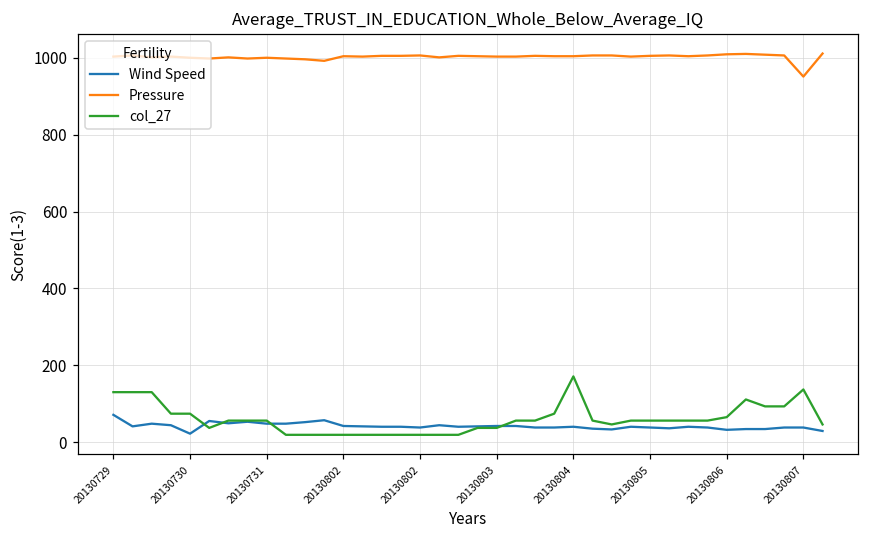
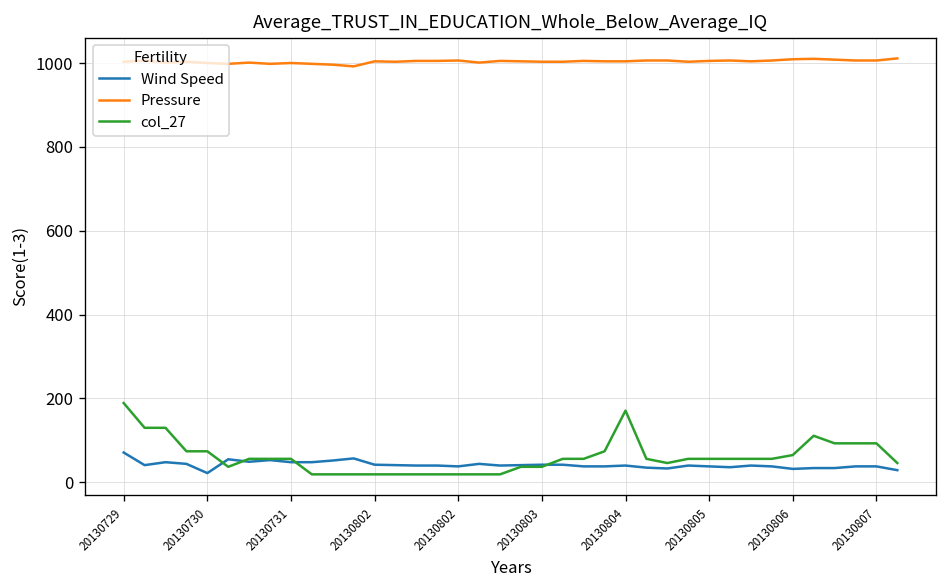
  {
    "Wind Speed": {
      "20130729": 70,
      "20130730": 20,
      "20130731": 50,
      "20130804": 40,
      "20130805": 40,
      "20130806": 30,
      "20130807": 40
    },
    "Pressure": {
      "20130731": 1000,
      "20130803": 1000,
      "20130804": 1000,
      "20130805": 1010,
      "20130806": 1010,
-     "20130807": 950
+     "20130807": 1010
    },
    "col_27": {
-     "20130729": 130,
+     "20130729": 190,
      "20130730": 70,
      "20130731": 60,
      "20130804": 170,
      "20130805": 60,
      "20130806": 70,
-     "20130807": 140
+     "20130807": 90
    }
  }
